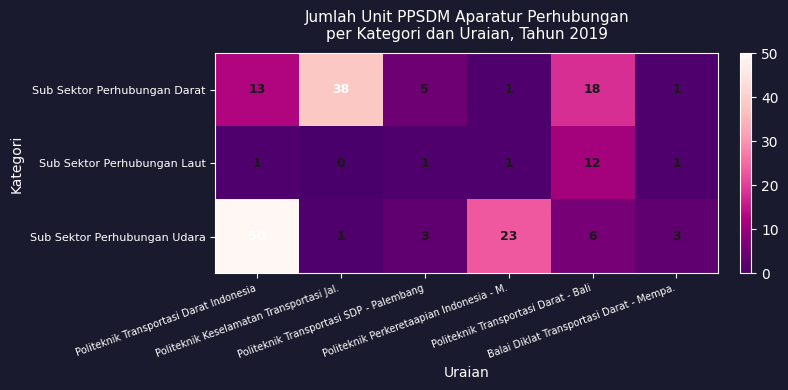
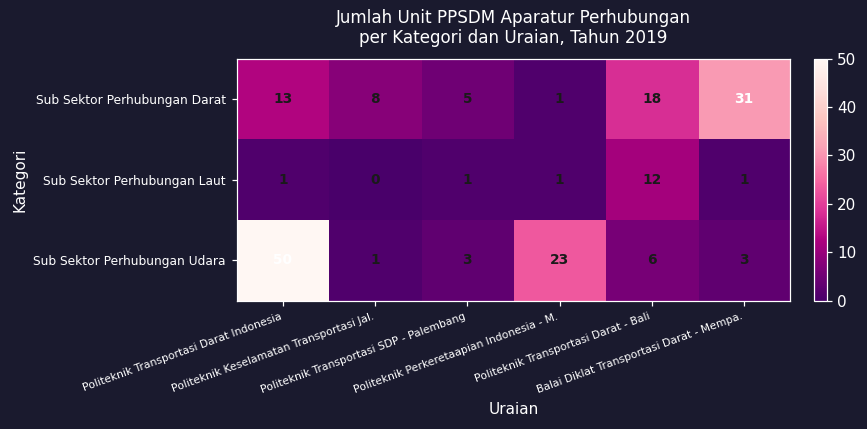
  {
    "Sub Sektor Perhubungan Darat": {
      "Politeknik Transportasi Darat Indonesia": 13,
-     "Politeknik Keselamatan Transportasi Jal.": 38,
+     "Politeknik Keselamatan Transportasi Jal.": 8,
      "Politeknik Transportasi SDP - Palembang": 5,
      "Politeknik Perkeretaapian Indonesia - M.": 1,
      "Politeknik Transportasi Darat - Bali": 18,
-     "Balai Diklat Transportasi Darat - Mempa.": 1
+     "Balai Diklat Transportasi Darat - Mempa.": 31
    },
    "Sub Sektor Perhubungan Laut": {
      "Politeknik Transportasi Darat Indonesia": 1,
      "Politeknik Keselamatan Transportasi Jal.": 0,
      "Politeknik Transportasi SDP - Palembang": 1,
      "Politeknik Perkeretaapian Indonesia - M.": 1,
      "Politeknik Transportasi Darat - Bali": 12,
      "Balai Diklat Transportasi Darat - Mempa.": 1
    },
    "Sub Sektor Perhubungan Udara": {
      "Politeknik Keselamatan Transportasi Jal.": 1,
      "Politeknik Transportasi SDP - Palembang": 3,
      "Politeknik Perkeretaapian Indonesia - M.": 23,
      "Politeknik Transportasi Darat - Bali": 6,
      "Balai Diklat Transportasi Darat - Mempa.": 3
    }
  }
